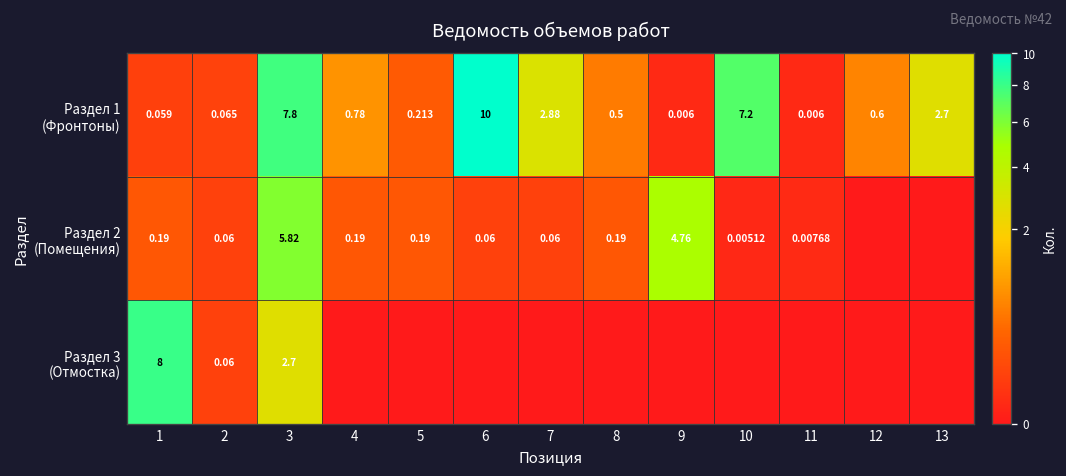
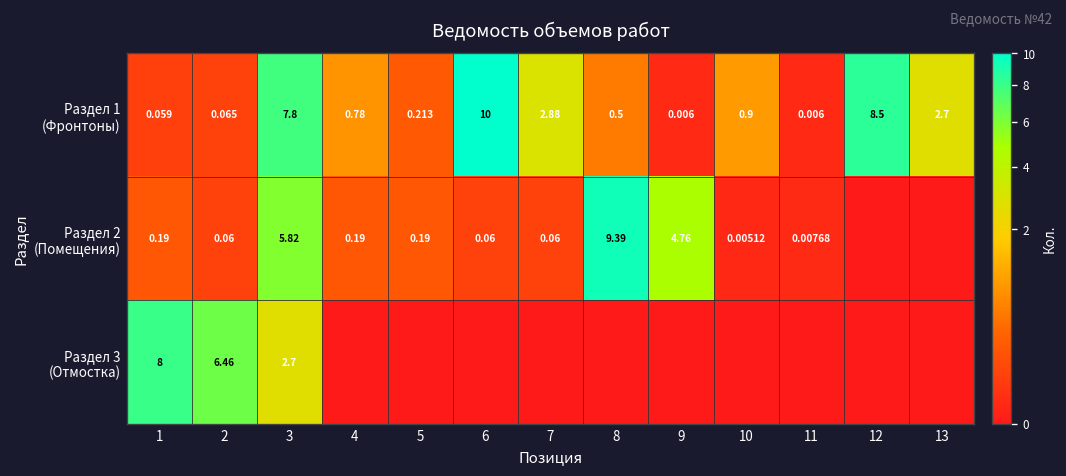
  {
    "Раздел 1 (Фронтоны)": {
      "1": 0.059,
      "2": 0.065,
      "3": 7.8,
      "4": 0.78,
      "5": 0.213,
      "6": 10,
      "7": 2.88,
      "8": 0.5,
      "9": 0.006,
-     "10": 7.2,
+     "10": 0.9,
      "11": 0.006,
-     "12": 0.6,
+     "12": 8.5,
      "13": 2.7
    },
    "Раздел 2 (Помещения)": {
      "1": 0.19,
      "2": 0.06,
      "3": 5.82,
      "4": 0.19,
      "5": 0.19,
      "6": 0.06,
      "7": 0.06,
-     "8": 0.19,
+     "8": 9.39,
      "9": 4.76,
      "10": 0.00512,
      "11": 0.00768
    },
    "Раздел 3 (Отмостка)": {
      "1": 8,
-     "2": 0.06,
+     "2": 6.46,
      "3": 2.7
    }
  }
